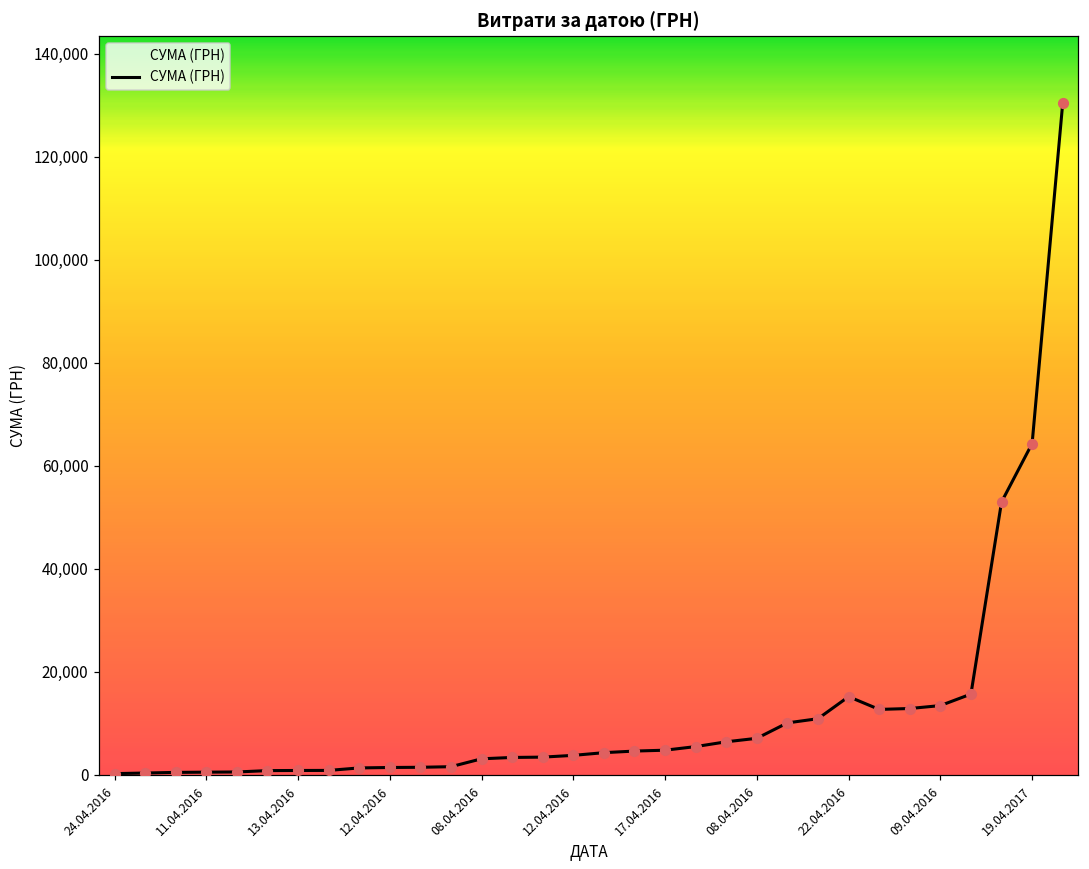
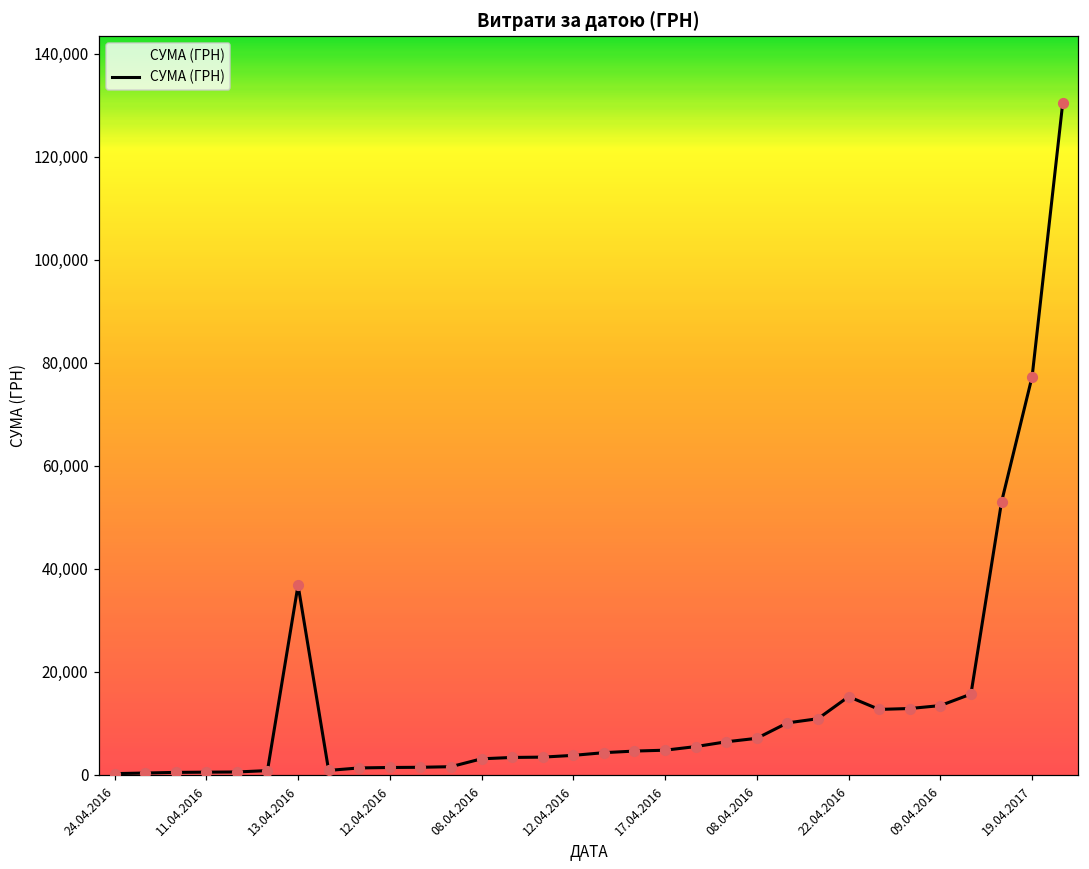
  {
    "24.04.2016": "0",
-   "13.04.2016": "1,000",
+   "13.04.2016": "37,000",
    "17.04.2016": "5,000",
    "22.04.2016": "15,000",
-   "19.04.2017": "64,000"
+   "19.04.2017": "77,000"
  }
